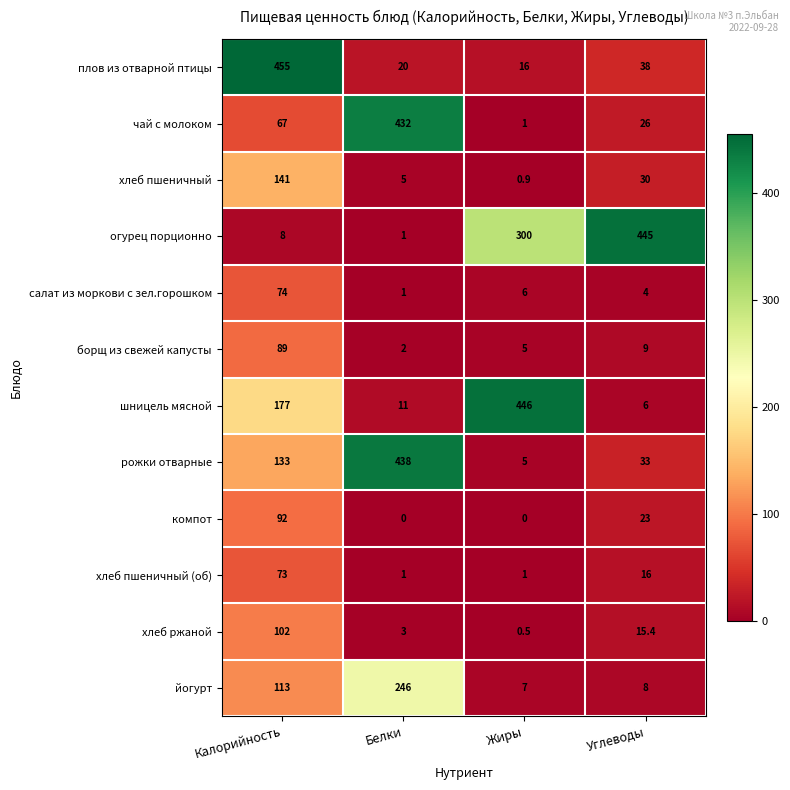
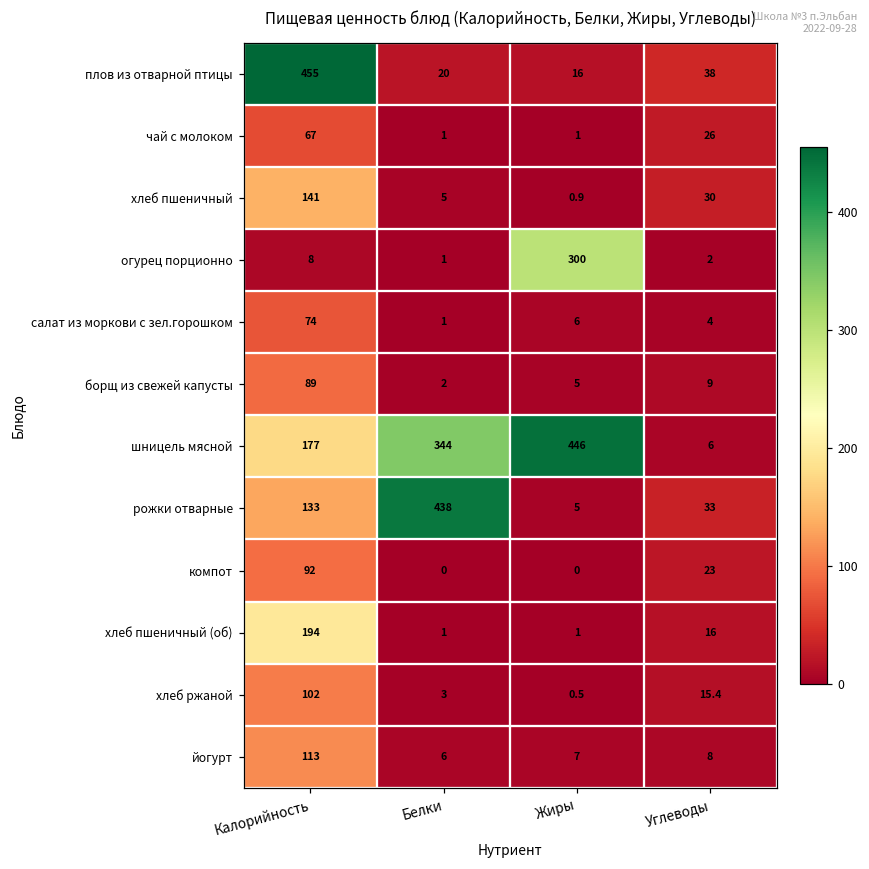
  {
    "плов из отварной птицы": {
      "Калорийность": 455,
      "Белки": 20,
      "Жиры": 16,
      "Углеводы": 38
    },
    "чай с молоком": {
      "Калорийность": 67,
-     "Белки": 432,
+     "Белки": 1,
      "Жиры": 1,
      "Углеводы": 26
    },
    "хлеб пшеничный": {
      "Калорийность": 141,
      "Белки": 5,
      "Жиры": 0.9,
      "Углеводы": 30
    },
    "огурец порционно": {
      "Калорийность": 8,
      "Белки": 1,
      "Жиры": 300,
-     "Углеводы": 445
+     "Углеводы": 2
    },
    "салат из моркови с зел.горошком": {
      "Калорийность": 74,
      "Белки": 1,
      "Жиры": 6,
      "Углеводы": 4
    },
    "борщ из свежей капусты": {
      "Калорийность": 89,
      "Белки": 2,
      "Жиры": 5,
      "Углеводы": 9
    },
    "шницель мясной": {
      "Калорийность": 177,
-     "Белки": 11,
+     "Белки": 344,
      "Жиры": 446,
      "Углеводы": 6
    },
    "рожки отварные": {
      "Калорийность": 133,
      "Белки": 438,
      "Жиры": 5,
      "Углеводы": 33
    },
    "компот": {
      "Калорийность": 92,
      "Белки": 0,
      "Жиры": 0,
      "Углеводы": 23
    },
    "хлеб пшеничный (об)": {
-     "Калорийность": 73,
+     "Калорийность": 194,
      "Белки": 1,
      "Жиры": 1,
      "Углеводы": 16
    },
    "хлеб ржаной": {
      "Калорийность": 102,
      "Белки": 3,
      "Жиры": 0.5,
      "Углеводы": 15.4
    },
    "йогурт": {
      "Калорийность": 113,
-     "Белки": 246,
+     "Белки": 6,
      "Жиры": 7,
      "Углеводы": 8
    }
  }
